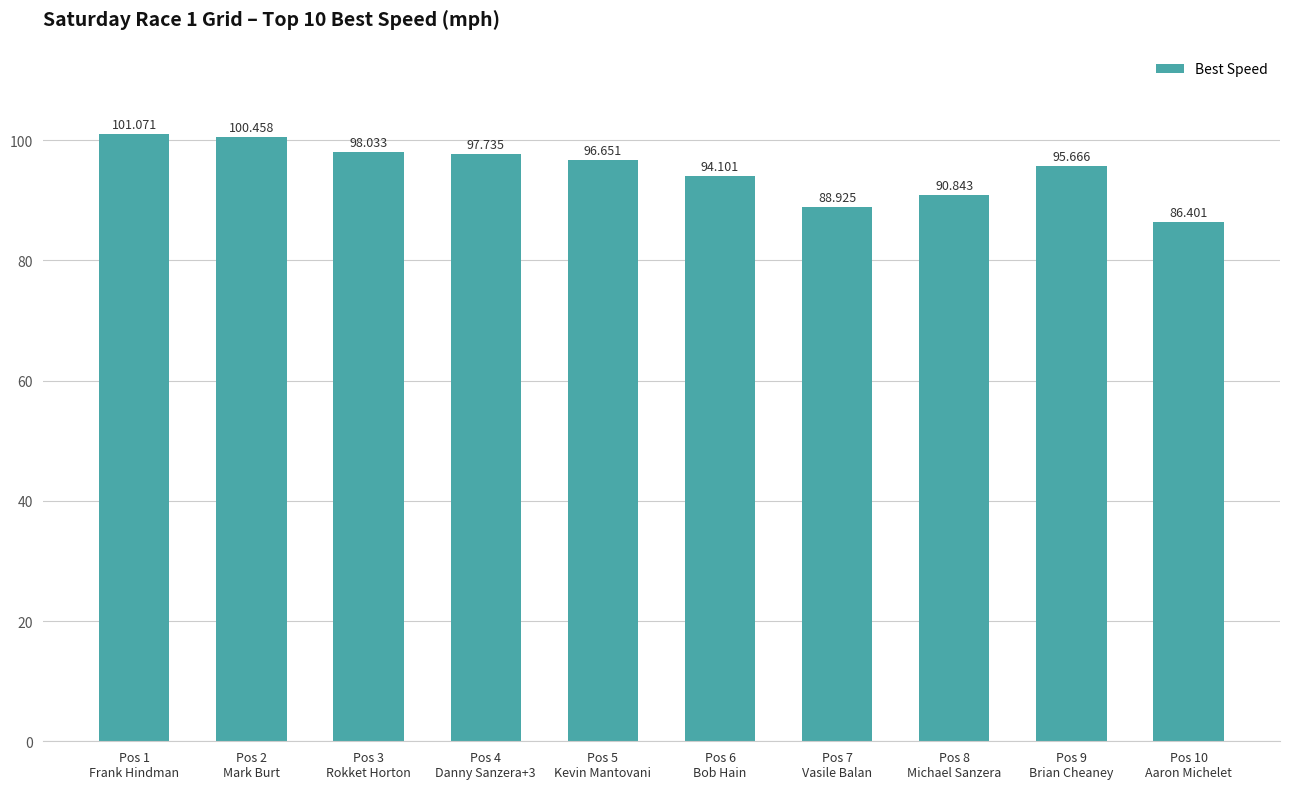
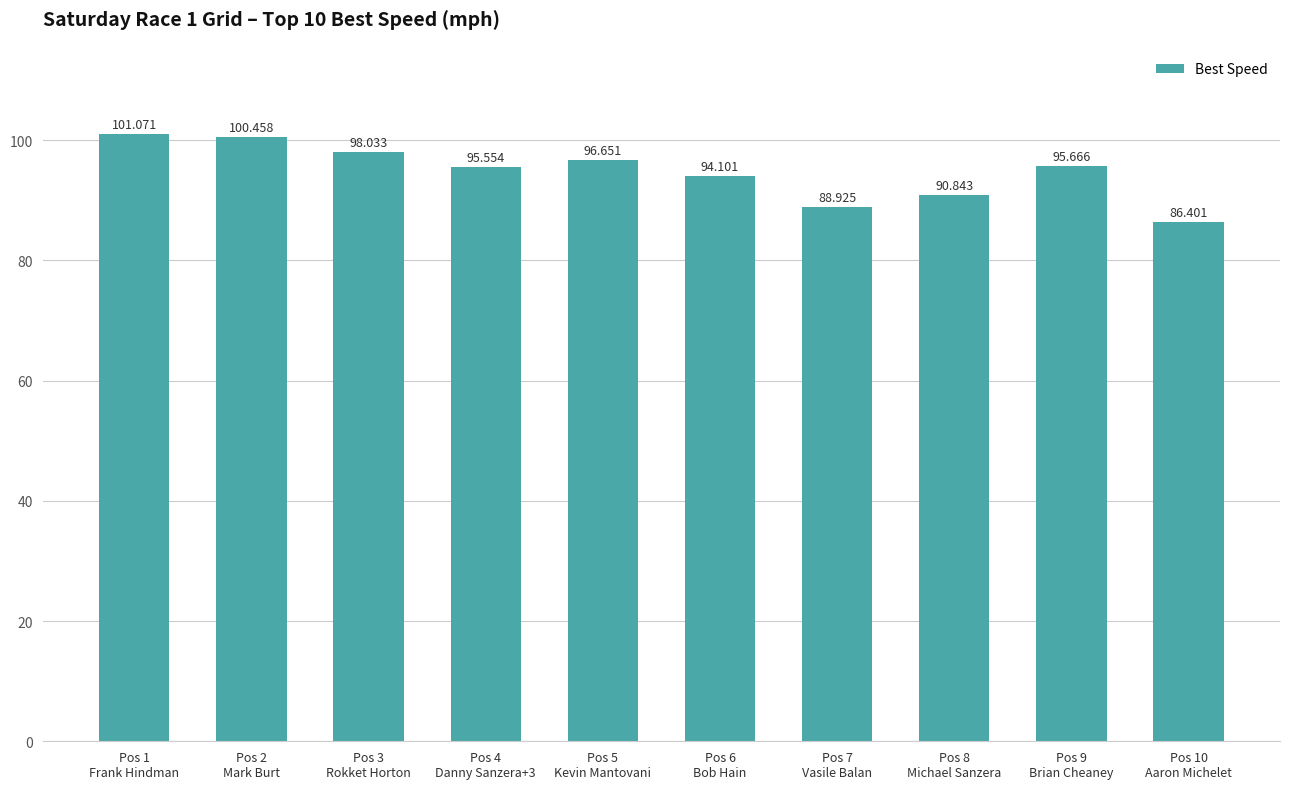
  {
    "Pos 1 Frank Hindman": 101.071,
    "Pos 2 Mark Burt": 100.458,
    "Pos 3 Rokket Horton": 98.033,
-   "Pos 4 Danny Sanzera+3": 97.735,
+   "Pos 4 Danny Sanzera+3": 95.554,
    "Pos 5 Kevin Mantovani": 96.651,
    "Pos 6 Bob Hain": 94.101,
    "Pos 7 Vasile Balan": 88.925,
    "Pos 8 Michael Sanzera": 90.843,
    "Pos 9 Brian Cheaney": 95.666,
    "Pos 10 Aaron Michelet": 86.401
  }
